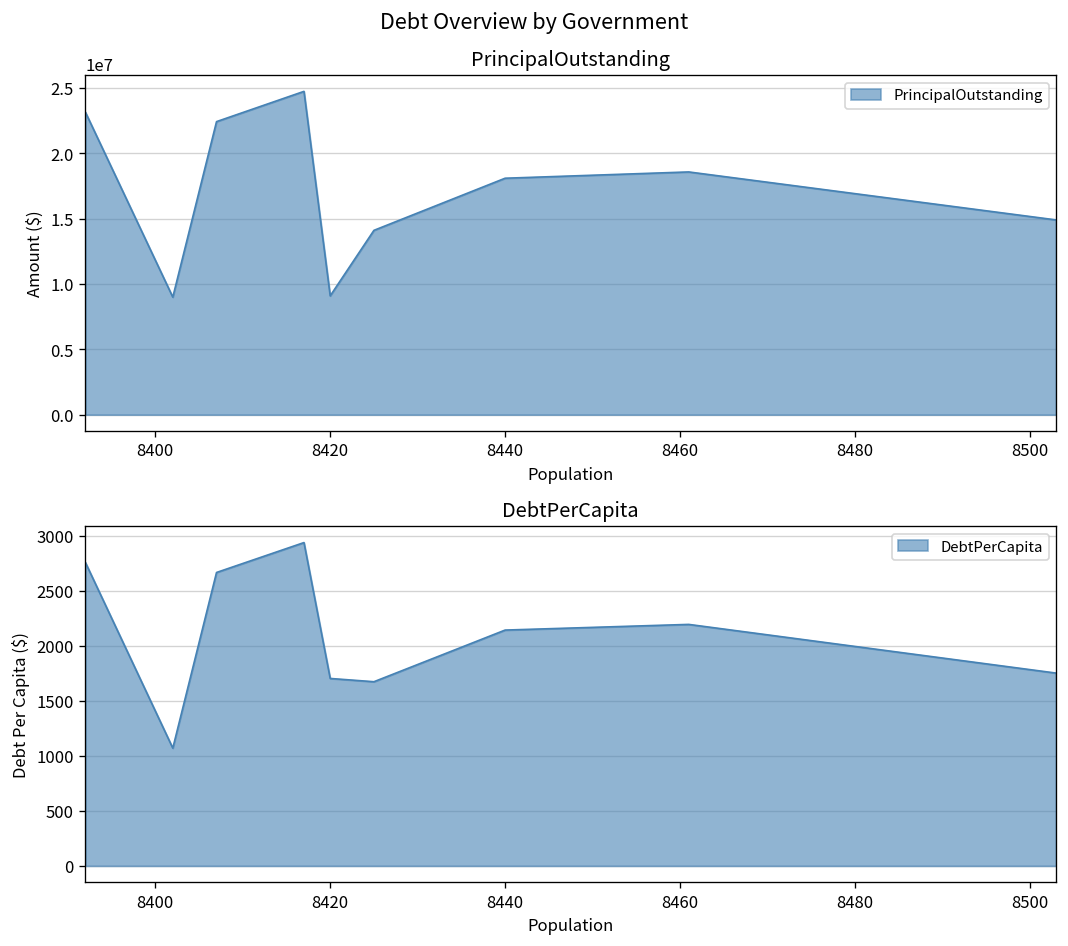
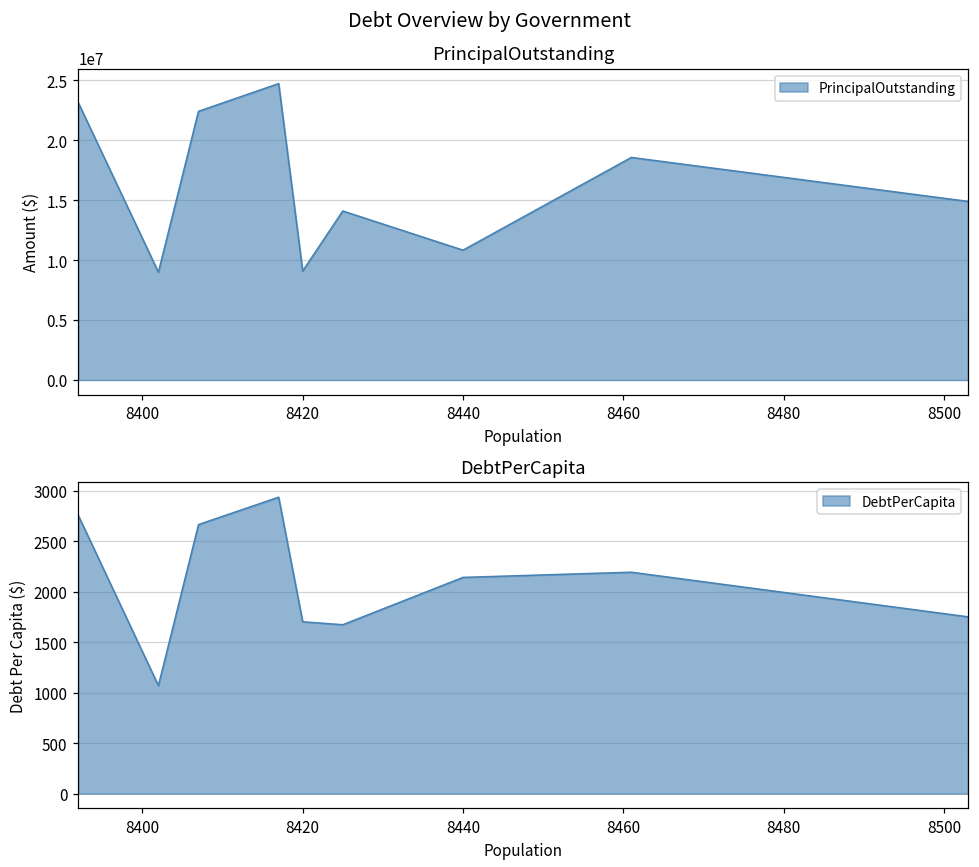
  {
    "PrincipalOutstanding": {
      "8420": 9100000,
-     "8440": 18100000
+     "8440": 10800000
    },
    "DebtPerCapita": {
      "8420": 1700,
      "8440": 2100
    }
  }
